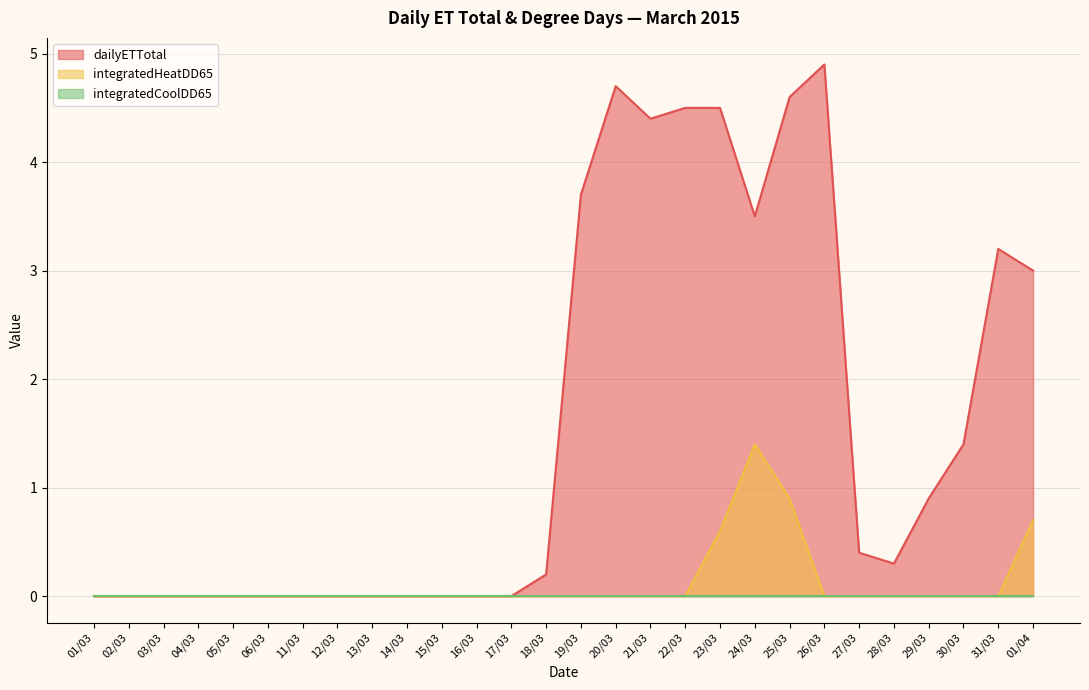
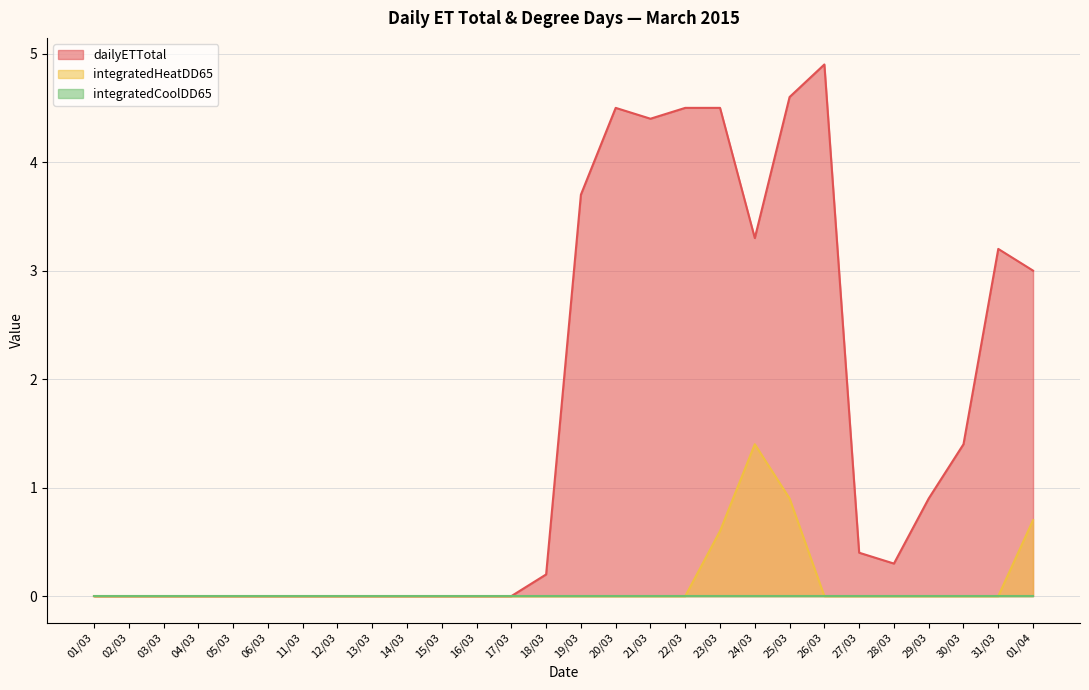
  {
    "dailyETTotal": {
      "18/03": 0.2,
      "19/03": 3.7,
-     "20/03": 4.7,
+     "20/03": 4.5,
      "21/03": 4.4,
      "22/03": 4.5,
      "23/03": 4.5,
-     "24/03": 3.5,
+     "24/03": 3.3,
      "25/03": 4.6,
      "26/03": 4.9,
      "27/03": 0.4,
      "28/03": 0.3,
      "29/03": 0.9,
      "30/03": 1.4,
      "31/03": 3.2,
      "01/04": 3.0
    },
    "integratedHeatDD65": {
      "23/03": 0.6,
      "24/03": 1.4,
      "25/03": 0.9,
      "01/04": 0.7
    },
    "integratedCoolDD65": {
      "23/03": 0.0,
      "24/03": 0.0,
      "25/03": 0.0,
      "01/04": 0.0
    }
  }
